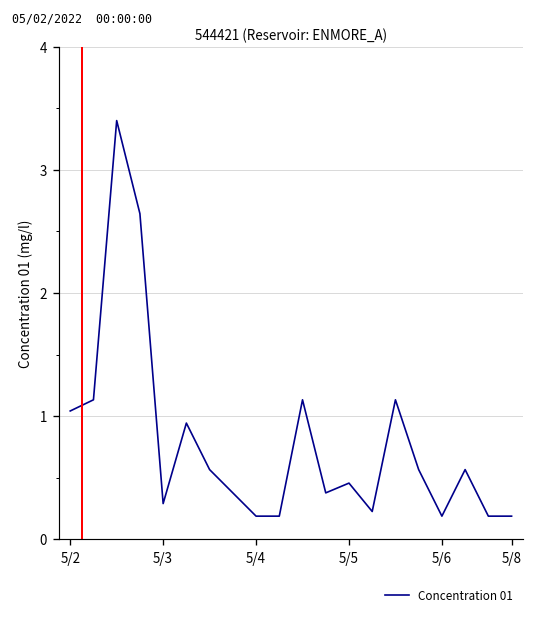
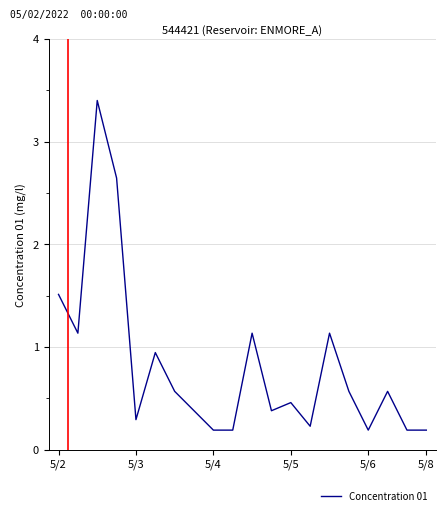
  {
-   "5/2": 1.04,
+   "5/2": 1.51,
    "5/3": 0.29,
    "5/4": 0.19,
    "5/5": 0.46,
    "5/6": 0.19,
    "5/8": 0.19
  }
